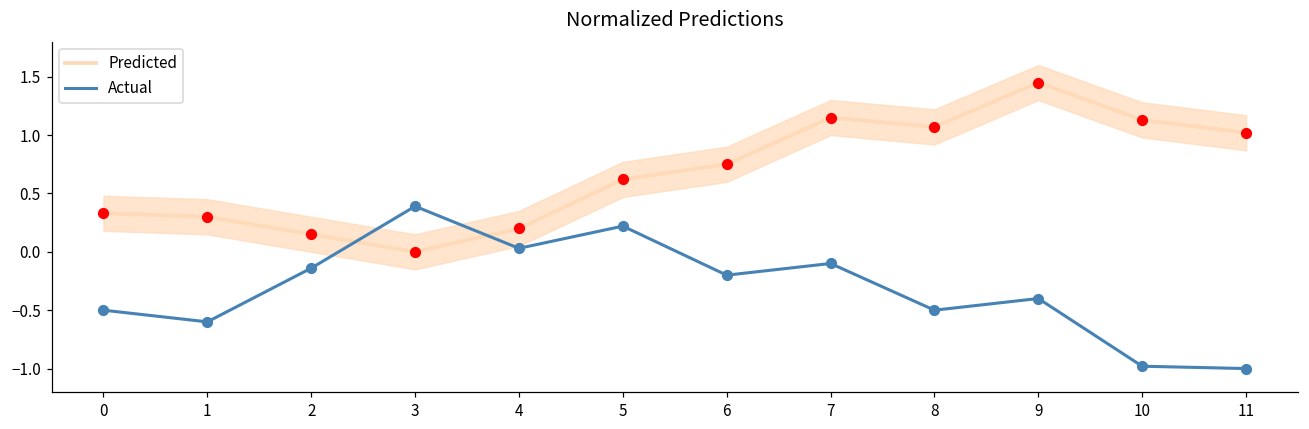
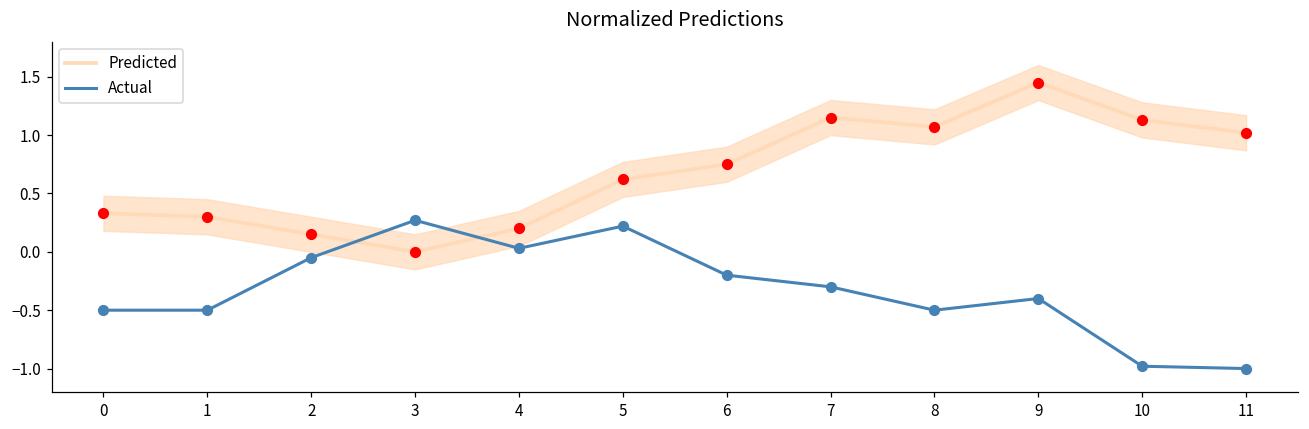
  {
    "Actual": {
      "0": -0.50,
-     "1": -0.6,
-     "2": -0.14,
-     "3": 0.39,
+     "1": -0.5,
+     "2": -0.05,
+     "3": 0.27,
      "4": 0.03,
      "5": 0.22,
      "6": -0.20,
-     "7": -0.1,
+     "7": -0.3,
      "8": -0.50,
      "9": -0.40,
      "10": -0.98,
      "11": -1.00
    }
  }
